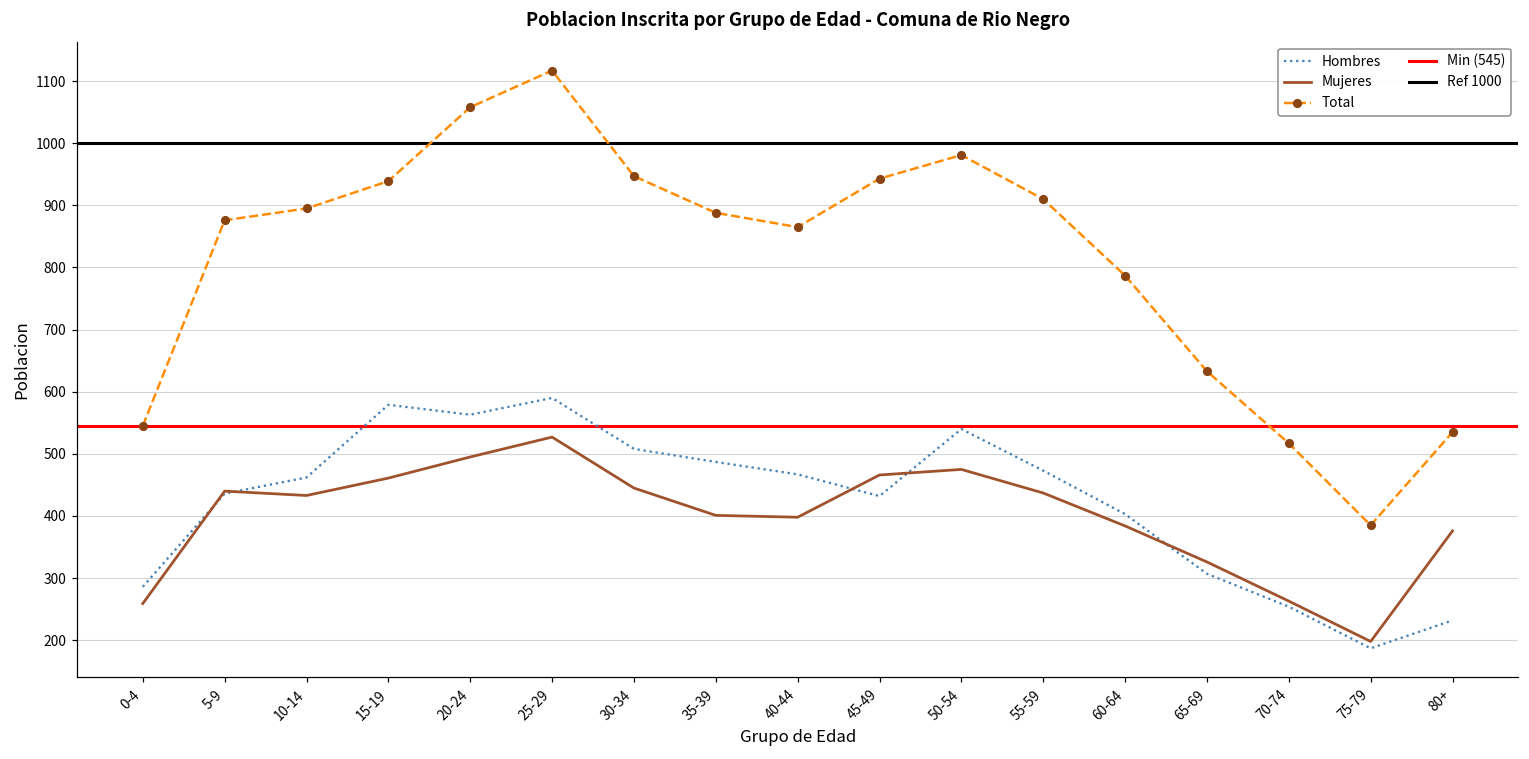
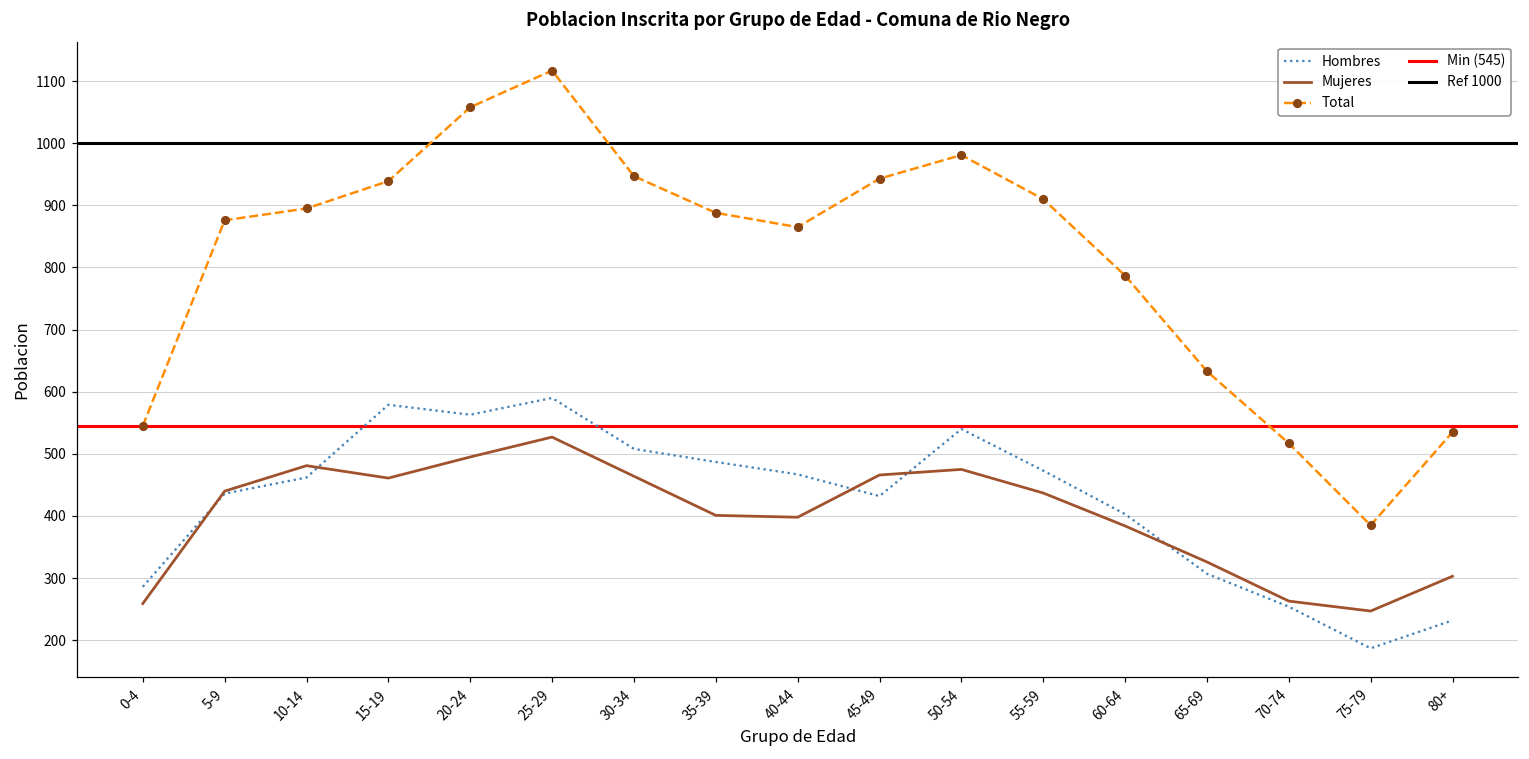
  {
    "Hombres": {
      "0-4": 290,
      "10-14": 460,
      "15-19": 580,
      "20-24": 560,
      "25-29": 590,
      "30-34": 510,
      "35-39": 490,
      "40-44": 470,
      "45-49": 430,
      "50-54": 540,
      "55-59": 470,
      "60-64": 400,
      "65-69": 310,
      "70-74": 250,
      "75-79": 190,
      "80+": 230
    },
    "Mujeres": {
      "0-4": 260,
-     "10-14": 430,
+     "10-14": 480,
      "15-19": 460,
      "20-24": 500,
      "25-29": 530,
-     "30-34": 450,
+     "30-34": 460,
      "35-39": 400,
      "40-44": 400,
      "45-49": 470,
      "50-54": 480,
      "55-59": 440,
      "60-64": 380,
      "65-69": 330,
      "70-74": 260,
-     "75-79": 200,
-     "80+": 380
+     "75-79": 250,
+     "80+": 300
    },
    "Total": {
      "0-4": 550,
      "5-9": 880,
      "10-14": 900,
      "15-19": 940,
      "20-24": 1060,
      "25-29": 1120,
      "30-34": 950,
      "35-39": 890,
      "40-44": 870,
      "45-49": 940,
      "50-54": 980,
      "55-59": 910,
      "60-64": 790,
      "65-69": 630,
      "70-74": 520,
      "75-79": 390,
      "80+": 540
    }
  }
